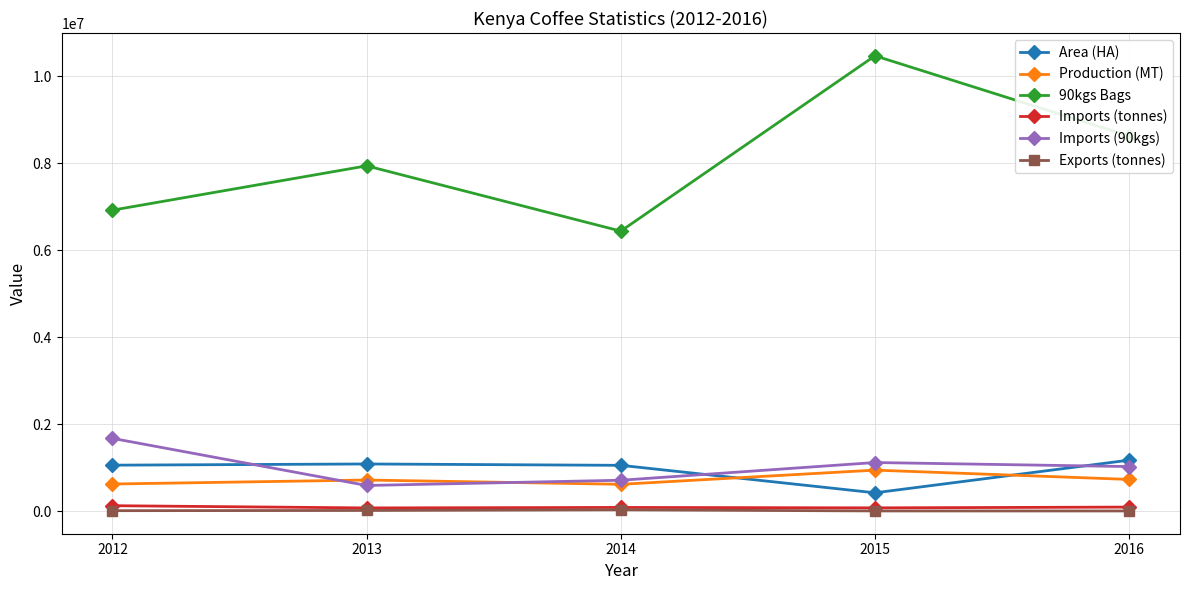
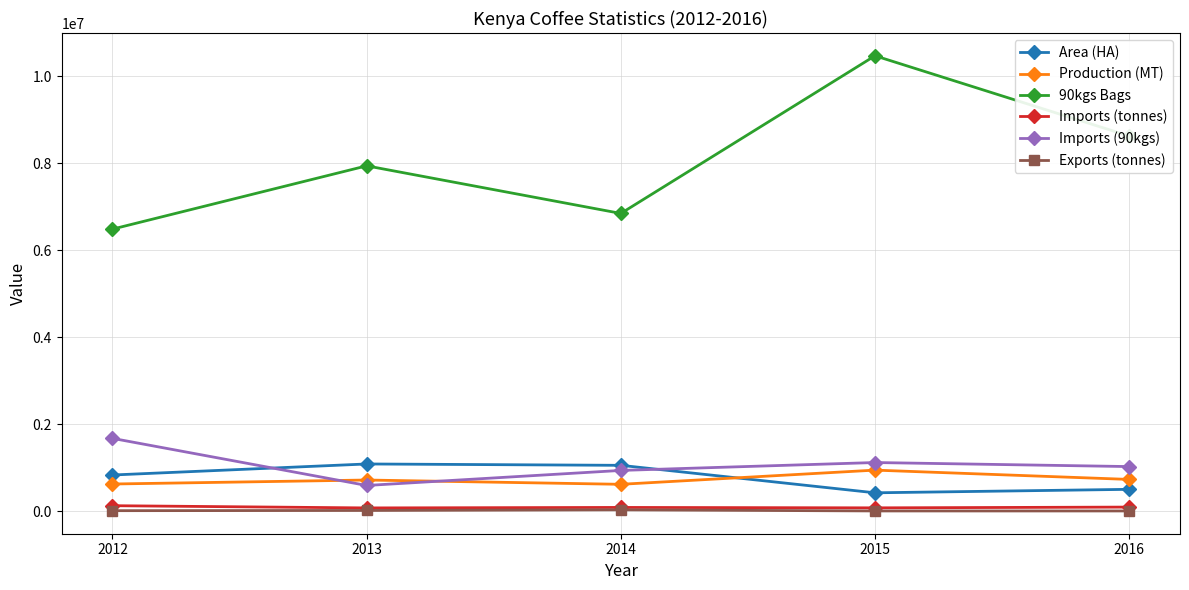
  {
    "Area (HA)": {
-     "2012": 1100000,
+     "2012": 800000,
      "2013": 1100000,
      "2014": 1100000,
      "2015": 400000,
-     "2016": 1200000
+     "2016": 500000
    },
    "Production (MT)": {
      "2012": 600000,
      "2013": 700000,
      "2014": 600000,
      "2015": 900000,
      "2016": 700000
    },
    "90kgs Bags": {
-     "2012": 6900000,
+     "2012": 6500000,
      "2013": 7900000,
-     "2014": 6400000,
+     "2014": 6800000,
      "2015": 10500000
    },
    "Imports (tonnes)": {
      "2012": 100000,
      "2013": 100000,
      "2015": 100000,
      "2016": 100000
    },
    "Imports (90kgs)": {
      "2012": 1700000,
      "2013": 600000,
-     "2014": 700000,
+     "2014": 900000,
      "2015": 1100000,
      "2016": 1000000
    },
    "Exports (tonnes)": {
      "2012": 0,
      "2013": 0,
      "2015": 0,
      "2016": 0
    }
  }
